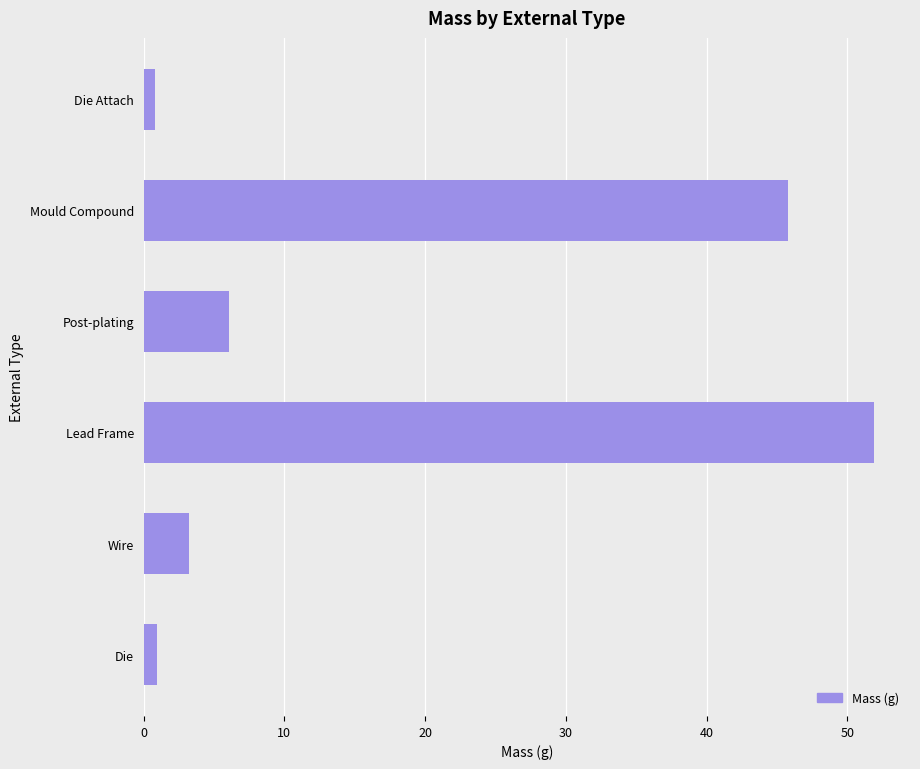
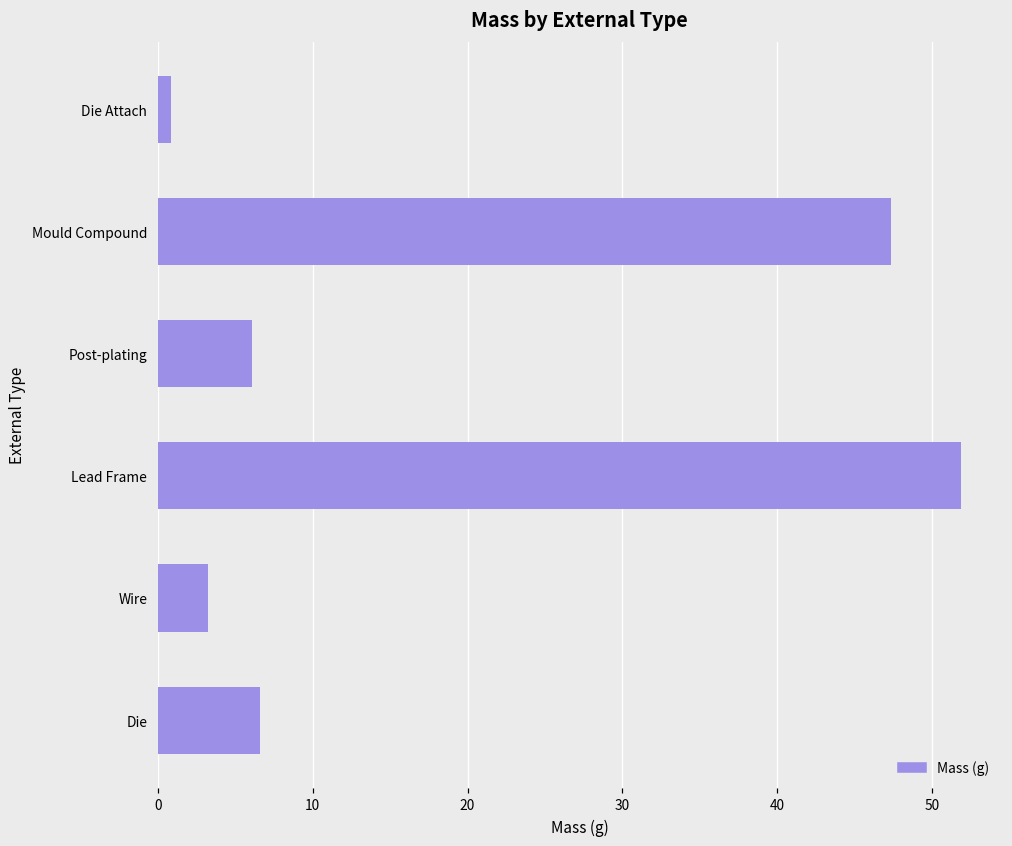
  {
    "Die Attach": 0.8,
-   "Mould Compound": 45.8,
+   "Mould Compound": 47.4,
    "Post-plating": 6.1,
    "Lead Frame": 51.9,
    "Wire": 3.2,
-   "Die": 0.9
+   "Die": 6.6
  }
